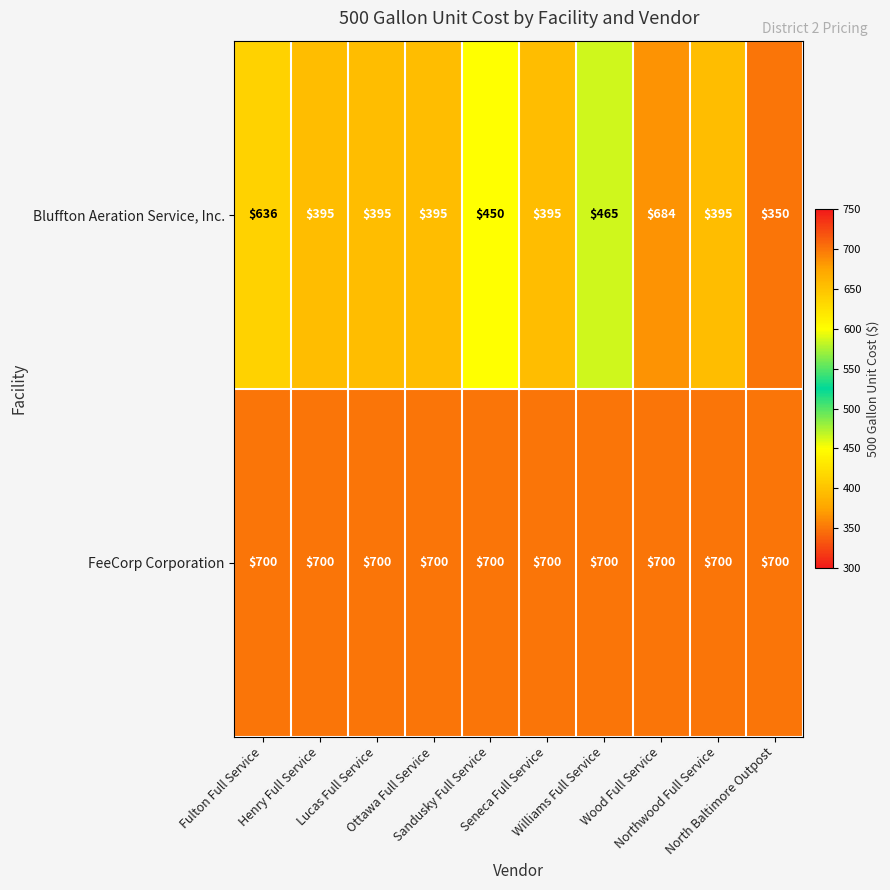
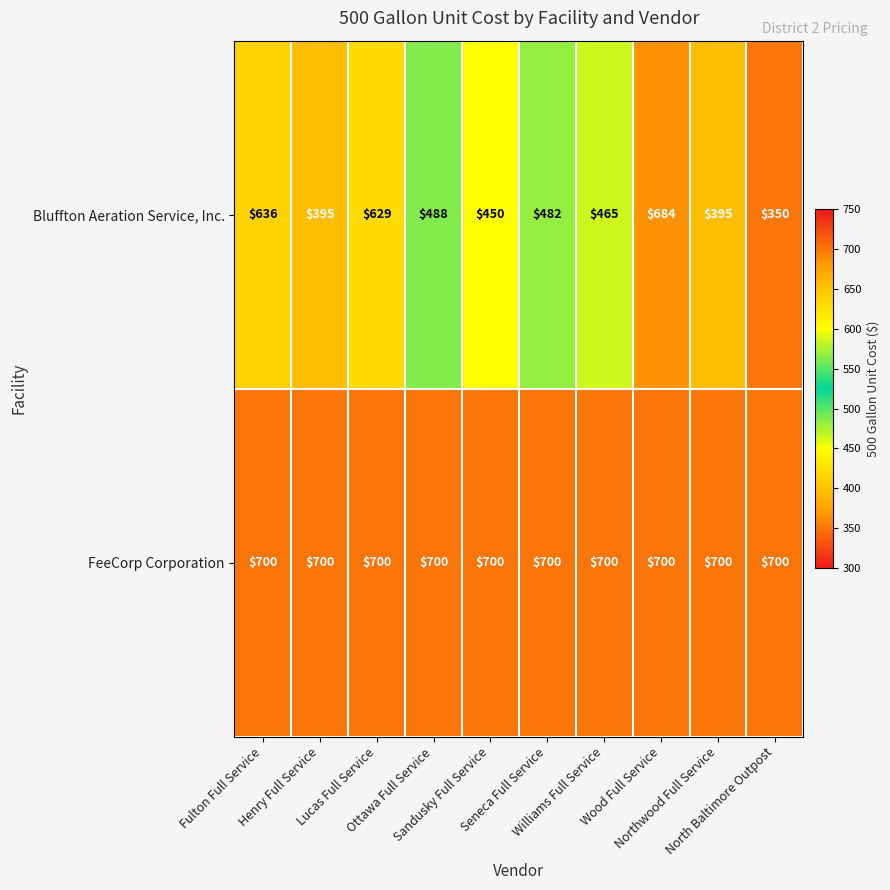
  {
    "Bluffton Aeration Service, Inc.": {
      "Fulton Full Service": "$636",
      "Henry Full Service": "$395",
-     "Lucas Full Service": "$395",
-     "Ottawa Full Service": "$395",
+     "Lucas Full Service": "$629",
+     "Ottawa Full Service": "$488",
      "Sandusky Full Service": "$450",
-     "Seneca Full Service": "$395",
+     "Seneca Full Service": "$482",
      "Williams Full Service": "$465",
      "Wood Full Service": "$684",
      "Northwood Full Service": "$395",
      "North Baltimore Outpost": "$350"
    },
    "FeeCorp Corporation": {
      "Fulton Full Service": "$700",
      "Henry Full Service": "$700",
      "Lucas Full Service": "$700",
      "Ottawa Full Service": "$700",
      "Sandusky Full Service": "$700",
      "Seneca Full Service": "$700",
      "Williams Full Service": "$700",
      "Wood Full Service": "$700",
      "Northwood Full Service": "$700",
      "North Baltimore Outpost": "$700"
    }
  }
